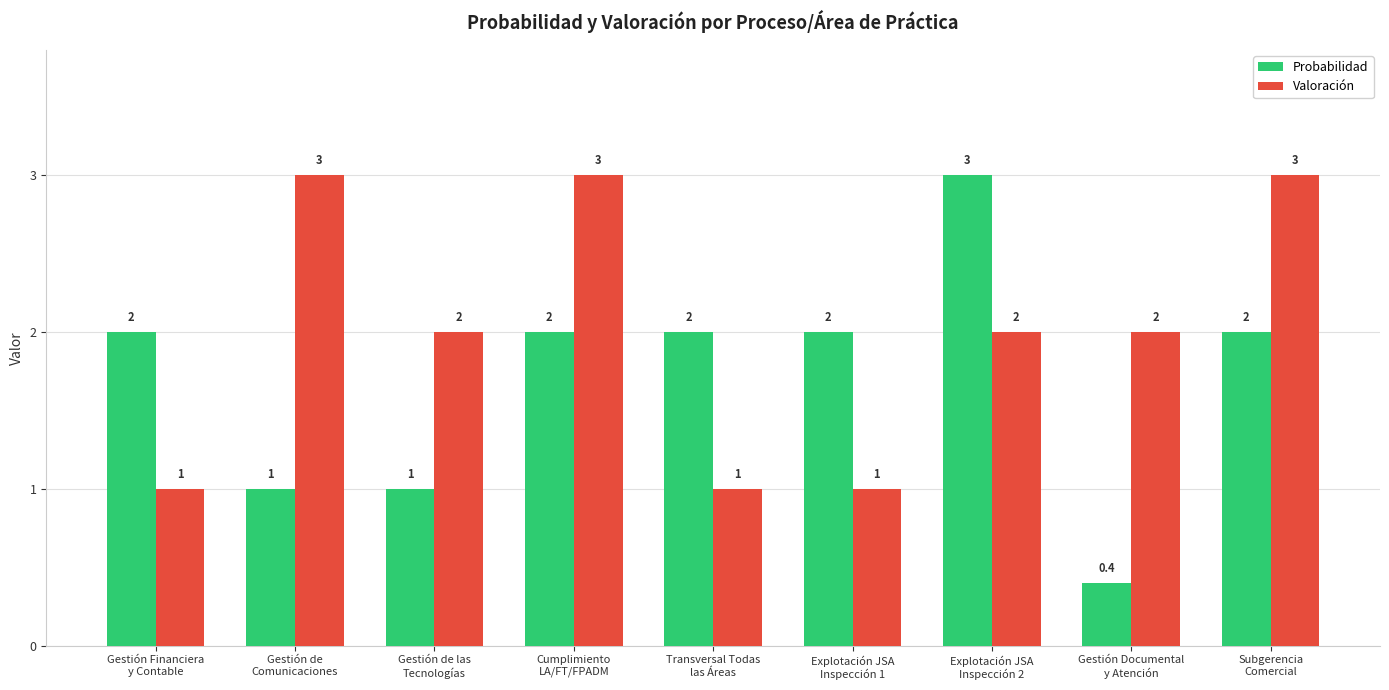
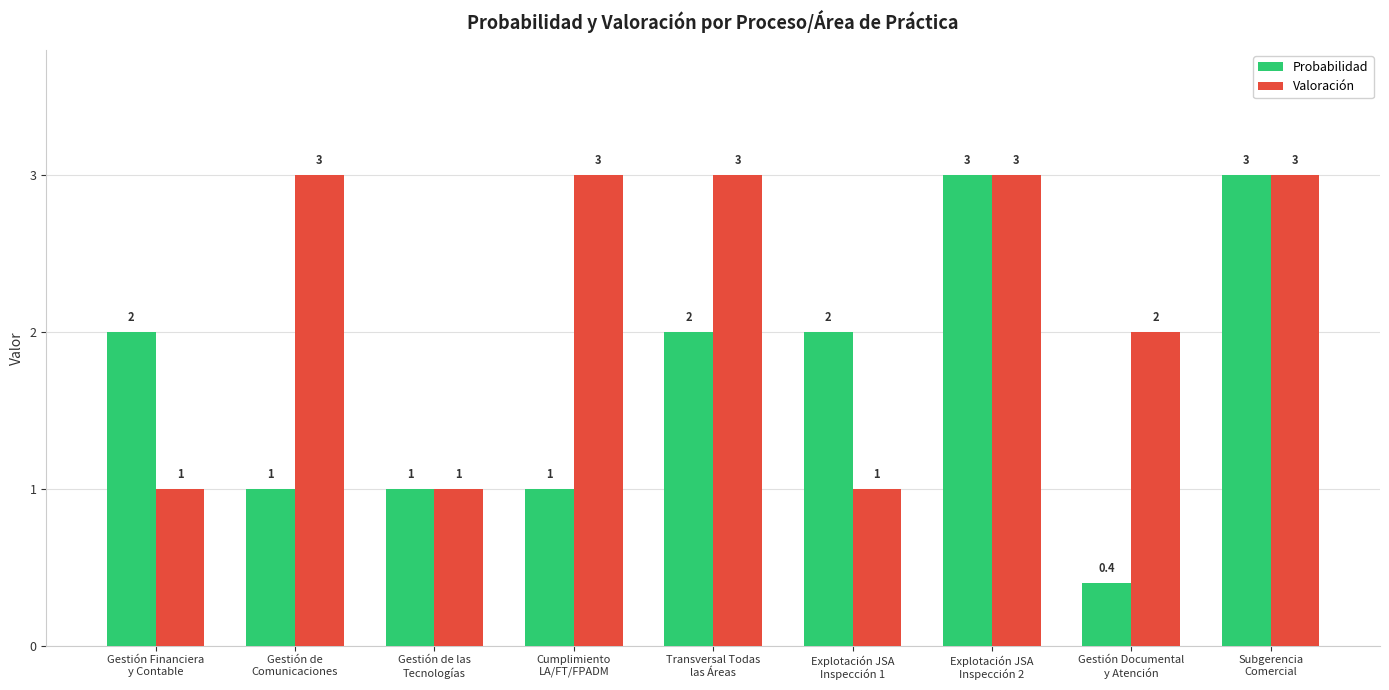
  {
    "Probabilidad": {
      "Gestión Financiera y Contable": 2,
      "Gestión de Comunicaciones": 1,
      "Gestión de las Tecnologías": 1,
-     "Cumplimiento LA/FT/FPADM": 2,
+     "Cumplimiento LA/FT/FPADM": 1,
      "Transversal Todas las Áreas": 2,
      "Explotación JSA Inspección 1": 2,
      "Explotación JSA Inspección 2": 3,
      "Gestión Documental y Atención": 0.4,
-     "Subgerencia Comercial": 2
+     "Subgerencia Comercial": 3
    },
    "Valoración": {
      "Gestión Financiera y Contable": 1,
      "Gestión de Comunicaciones": 3,
-     "Gestión de las Tecnologías": 2,
+     "Gestión de las Tecnologías": 1,
      "Cumplimiento LA/FT/FPADM": 3,
-     "Transversal Todas las Áreas": 1,
+     "Transversal Todas las Áreas": 3,
      "Explotación JSA Inspección 1": 1,
-     "Explotación JSA Inspección 2": 2,
+     "Explotación JSA Inspección 2": 3,
      "Gestión Documental y Atención": 2,
      "Subgerencia Comercial": 3
    }
  }
